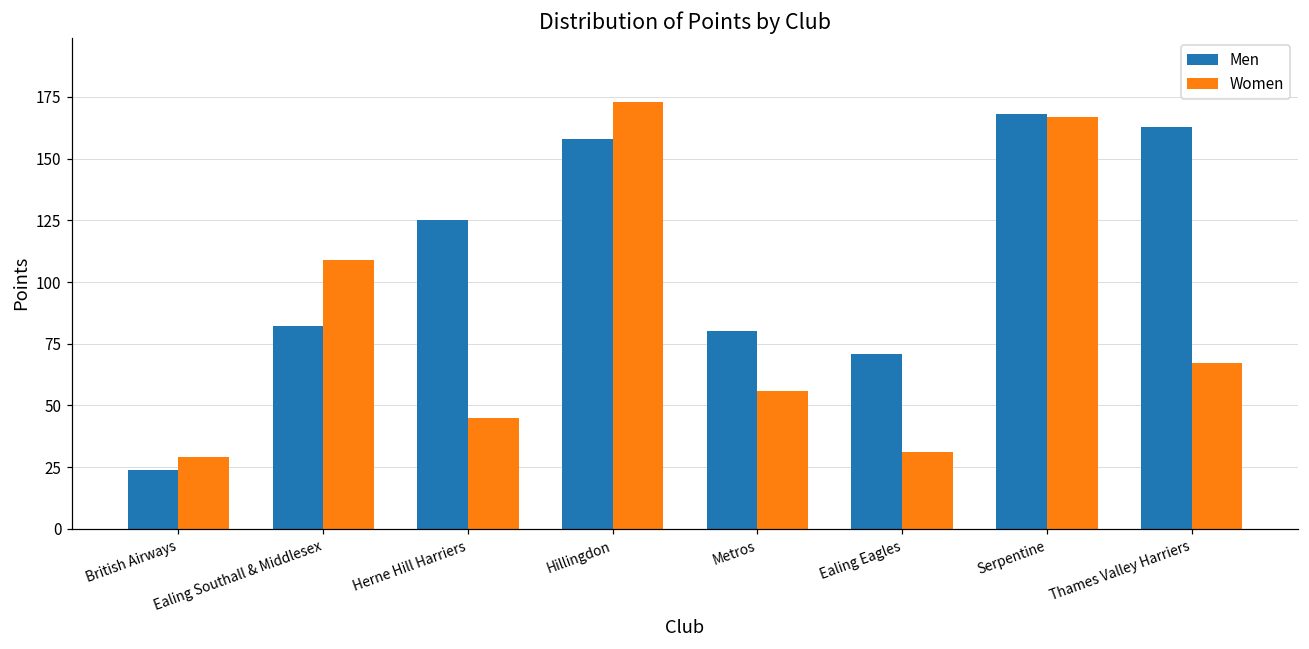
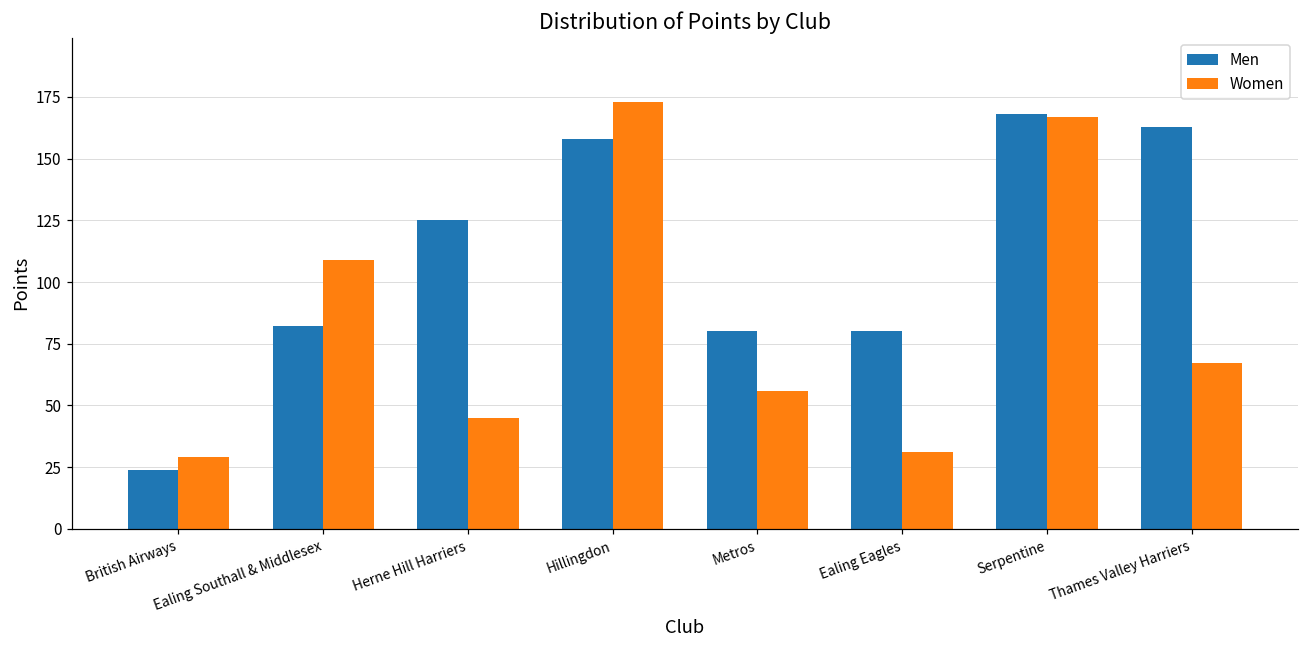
  {
    "Men": {
      "British Airways": 24,
      "Ealing Southall & Middlesex": 82,
      "Herne Hill Harriers": 125,
      "Hillingdon": 158,
      "Metros": 80,
-     "Ealing Eagles": 71,
+     "Ealing Eagles": 80,
      "Serpentine": 168,
      "Thames Valley Harriers": 163
    },
    "Women": {
      "British Airways": 29,
      "Ealing Southall & Middlesex": 109,
      "Herne Hill Harriers": 45,
      "Hillingdon": 173,
      "Metros": 56,
      "Ealing Eagles": 31,
      "Serpentine": 167,
      "Thames Valley Harriers": 67
    }
  }
